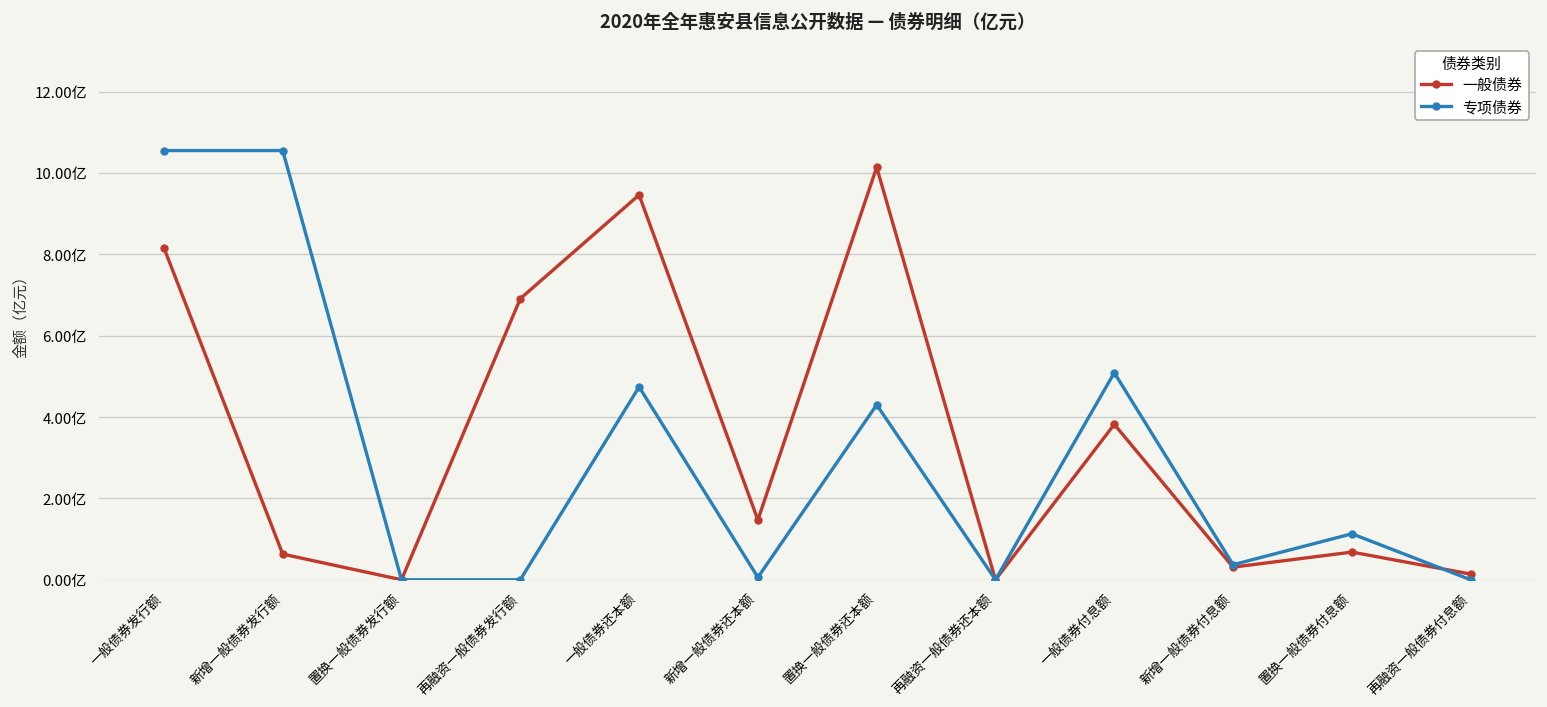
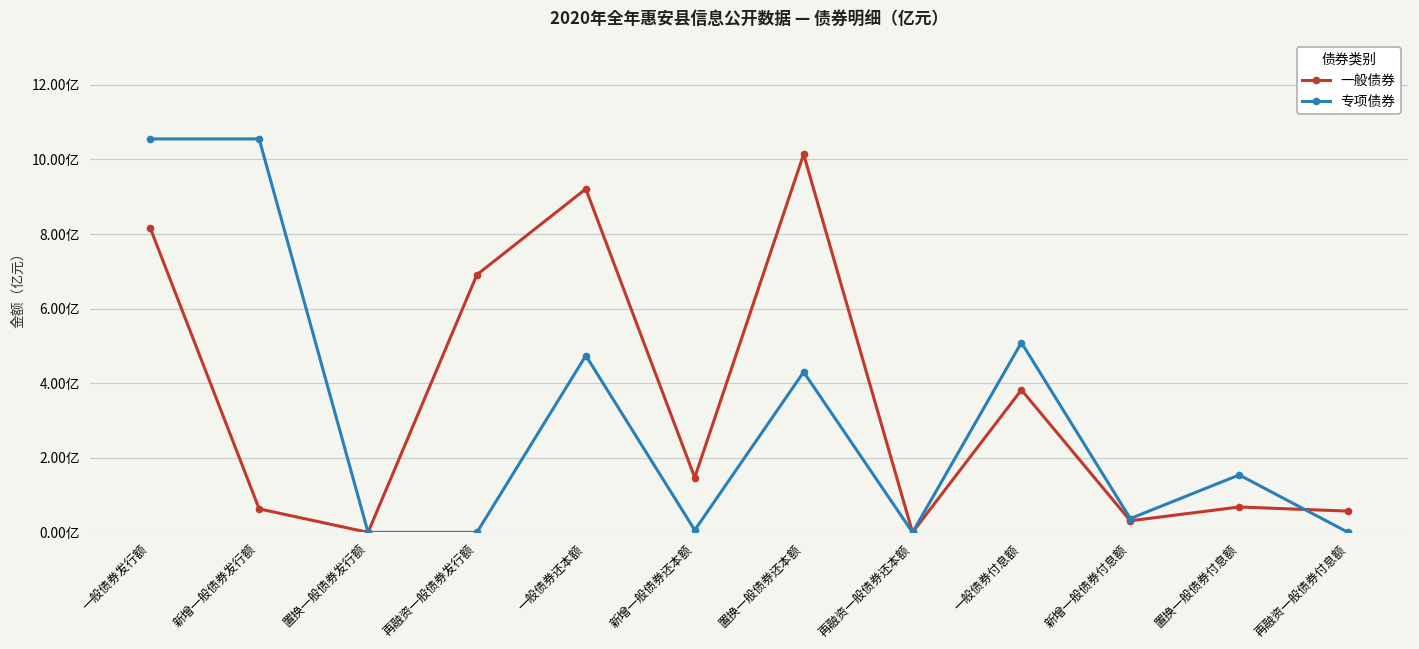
  {
    "一般债券": {
      "一般债券发行额": "8.2亿",
      "新增一般债券发行额": "0.6亿",
      "再融资一般债券发行额": "6.9亿",
-     "一般债券还本额": "9.5亿",
+     "一般债券还本额": "9.2亿",
      "新增一般债券还本额": "1.5亿",
      "置换一般债券还本额": "10.1亿",
      "一般债券付息额": "3.8亿",
      "置换一般债券付息额": "0.7亿",
-     "再融资一般债券付息额": "0.1亿"
+     "再融资一般债券付息额": "0.6亿"
    },
    "专项债券": {
      "一般债券发行额": "10.6亿",
      "新增一般债券发行额": "10.6亿",
      "再融资一般债券发行额": "0.0亿",
      "一般债券还本额": "4.7亿",
      "新增一般债券还本额": "0.1亿",
      "置换一般债券还本额": "4.3亿",
      "一般债券付息额": "5.1亿",
-     "置换一般债券付息额": "1.1亿",
+     "置换一般债券付息额": "1.5亿",
      "再融资一般债券付息额": "0.0亿"
    }
  }
